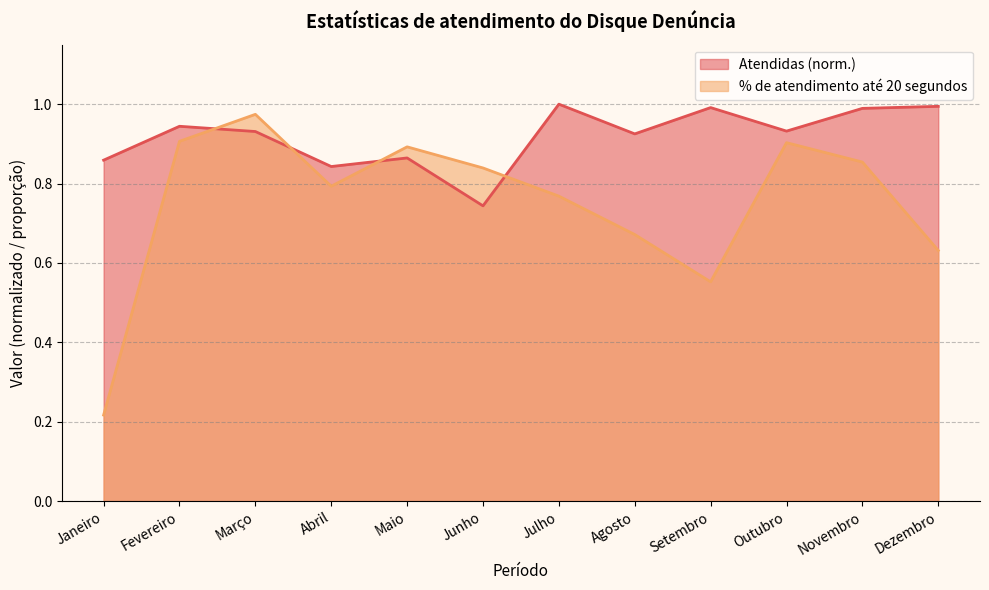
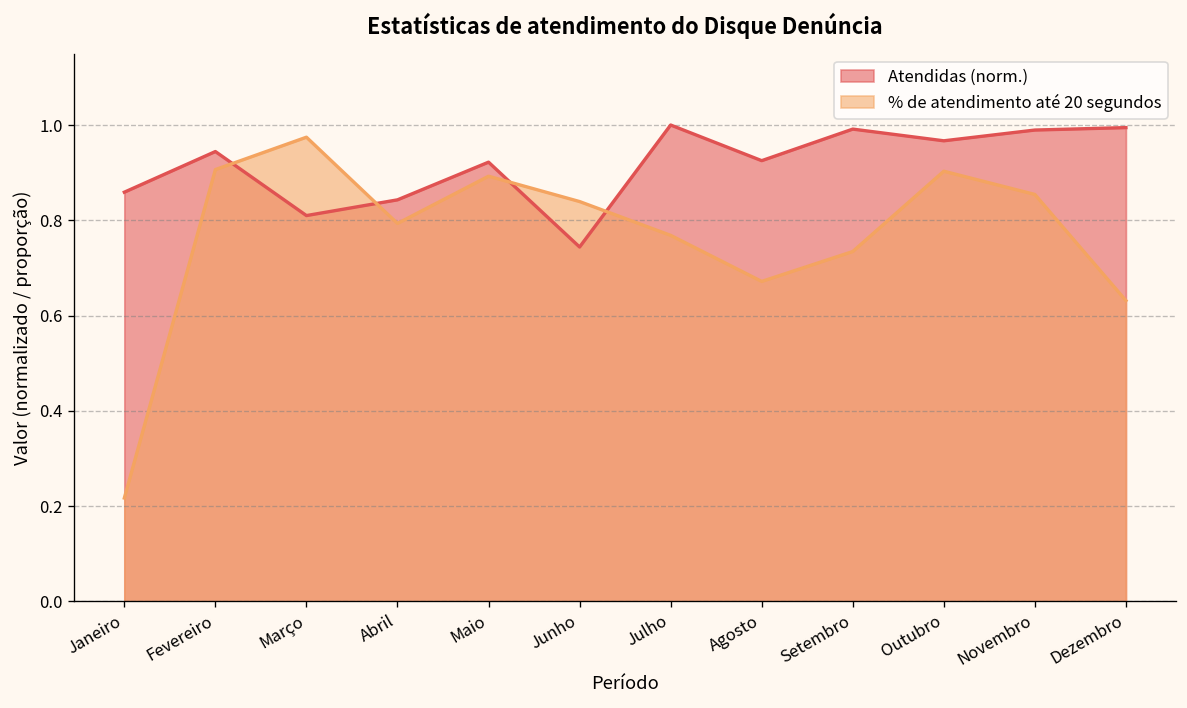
  {
    "Atendidas (norm.)": {
      "Janeiro": 0.86,
      "Fevereiro": 0.94,
-     "Março": 0.93,
+     "Março": 0.81,
      "Abril": 0.84,
-     "Maio": 0.86,
+     "Maio": 0.92,
      "Junho": 0.74,
      "Julho": 1.00,
      "Agosto": 0.93,
      "Setembro": 0.99,
-     "Outubro": 0.93,
+     "Outubro": 0.97,
      "Novembro": 0.99,
      "Dezembro": 0.99
    },
    "% de atendimento até 20 segundos": {
      "Janeiro": 0.22,
      "Fevereiro": 0.91,
      "Março": 0.97,
      "Abril": 0.79,
      "Maio": 0.89,
      "Junho": 0.84,
      "Julho": 0.77,
      "Agosto": 0.67,
-     "Setembro": 0.55,
+     "Setembro": 0.73,
      "Outubro": 0.90,
      "Novembro": 0.85,
      "Dezembro": 0.63
    }
  }
